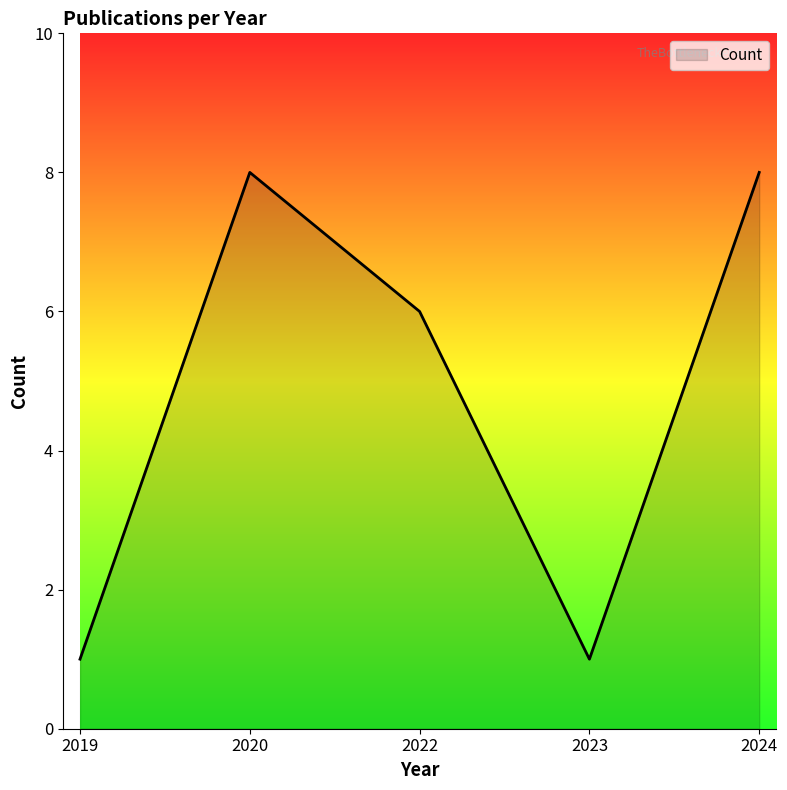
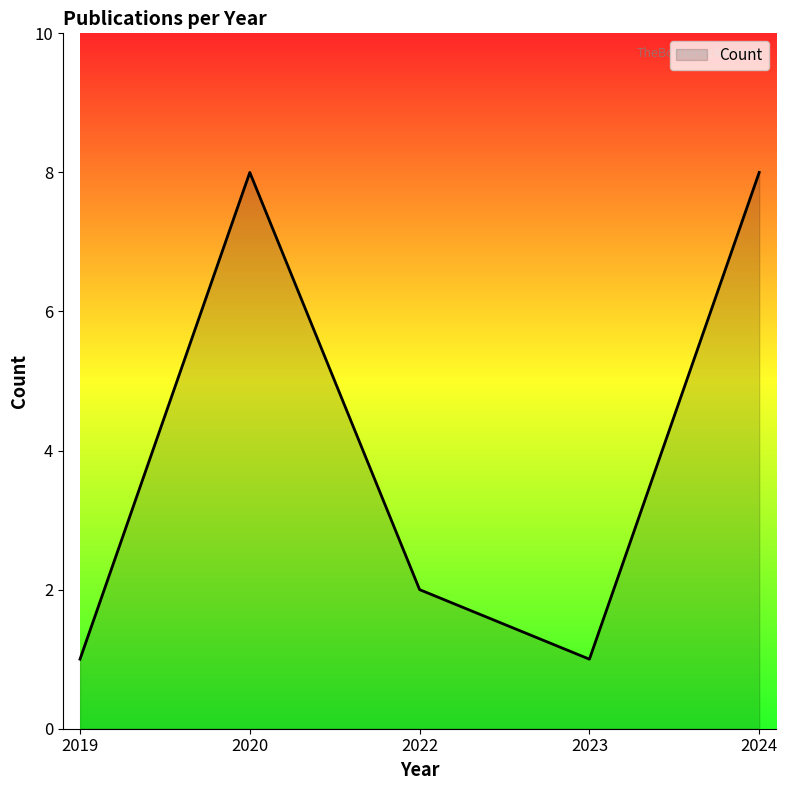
  {
    "2019": 1,
    "2020": 8,
-   "2022": 6,
+   "2022": 2,
    "2023": 1,
    "2024": 8
  }
